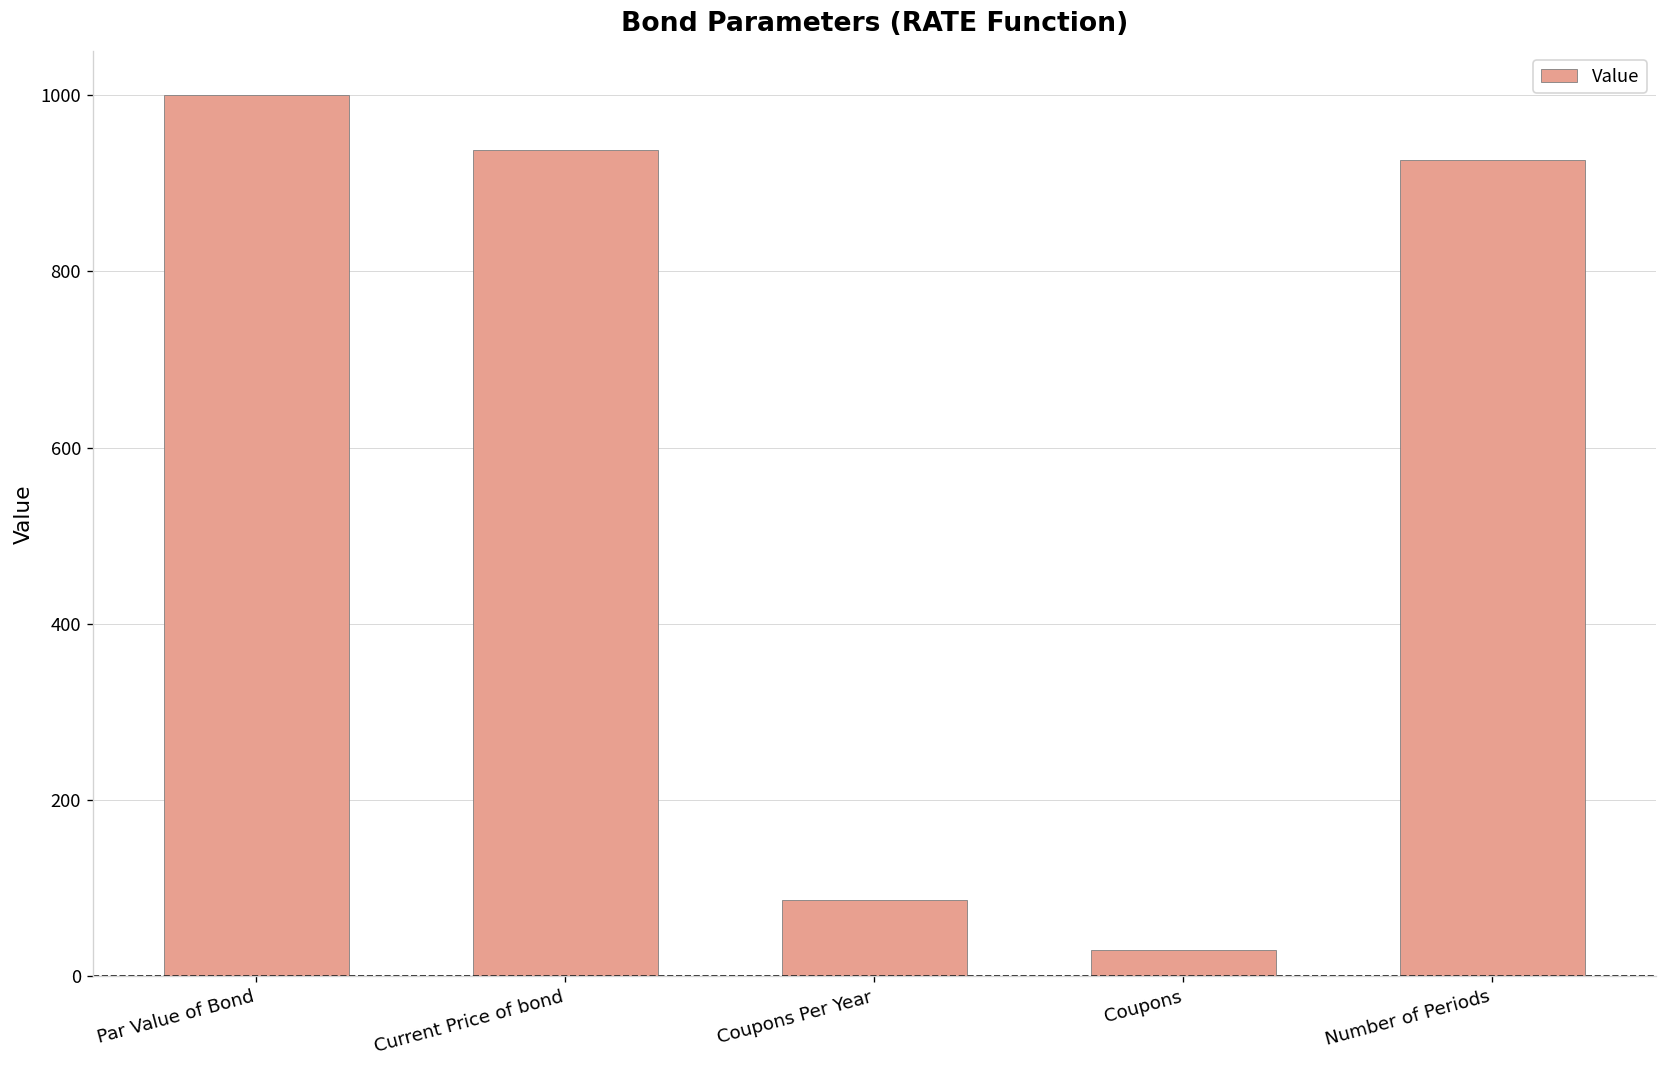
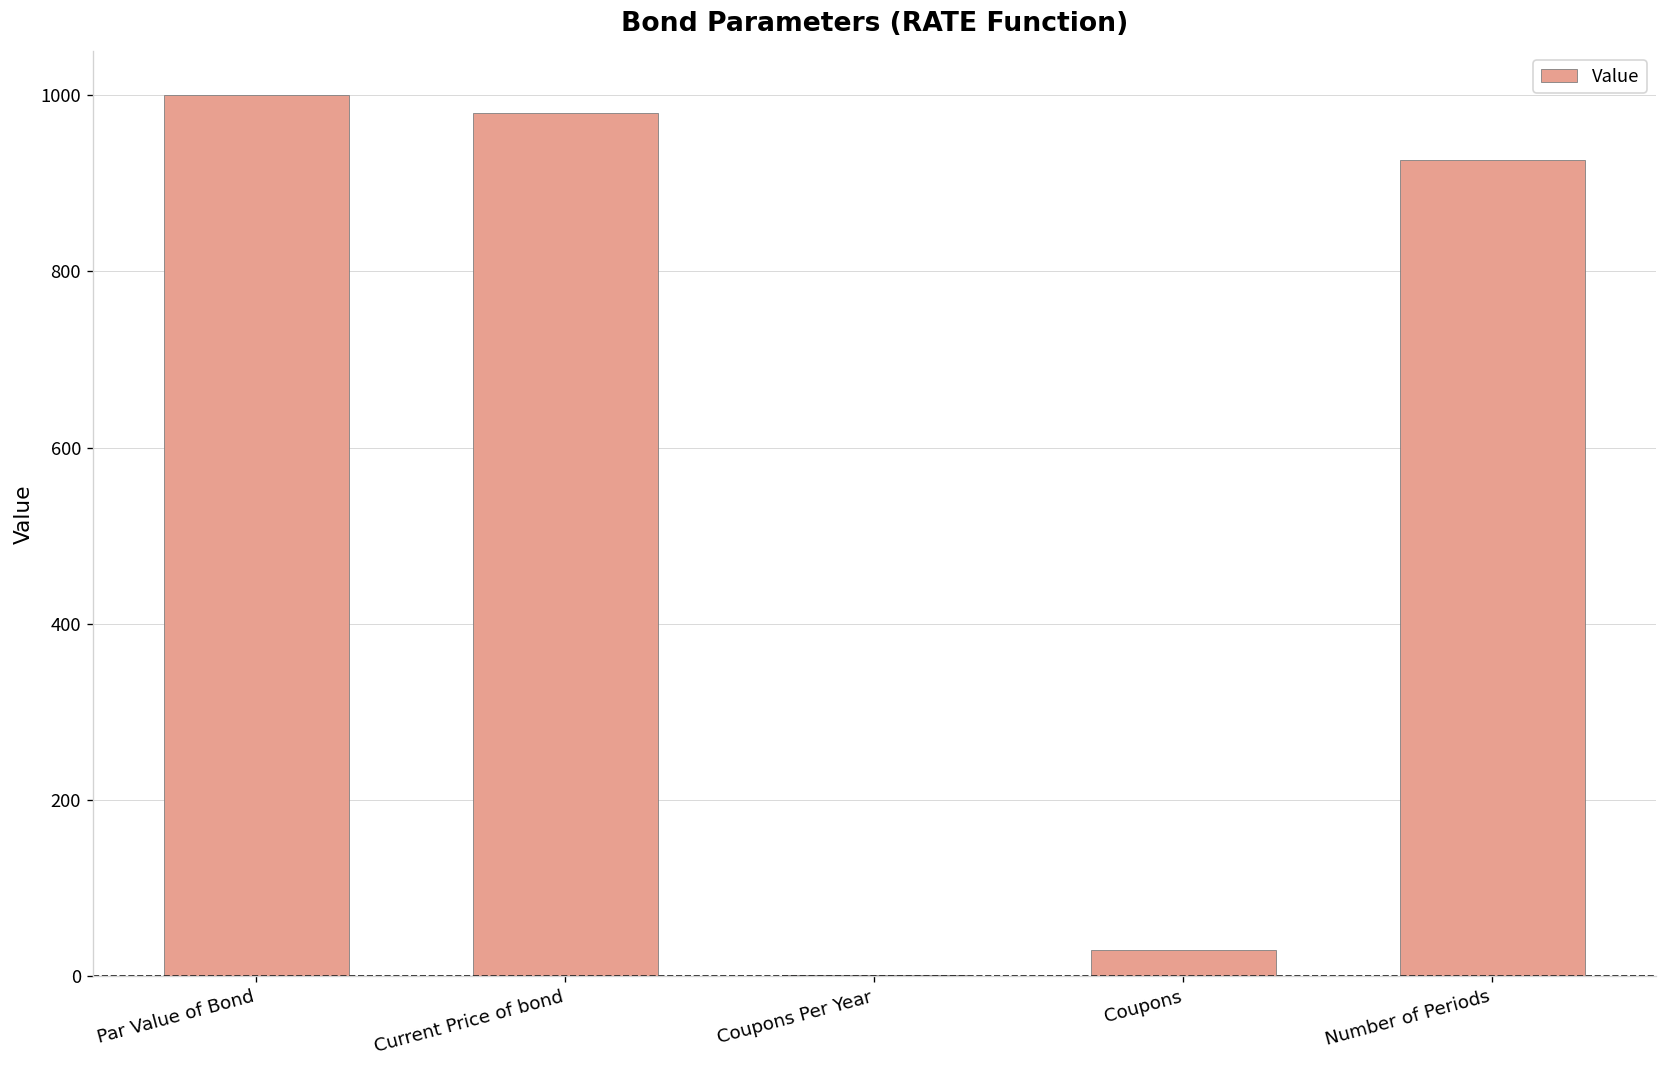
  {
    "Par Value of Bond": 1000,
-   "Current Price of bond": 940,
-   "Coupons Per Year": 90,
+   "Current Price of bond": 980,
+   "Coupons Per Year": 0,
    "Coupons": 30,
    "Number of Periods": 930
  }
